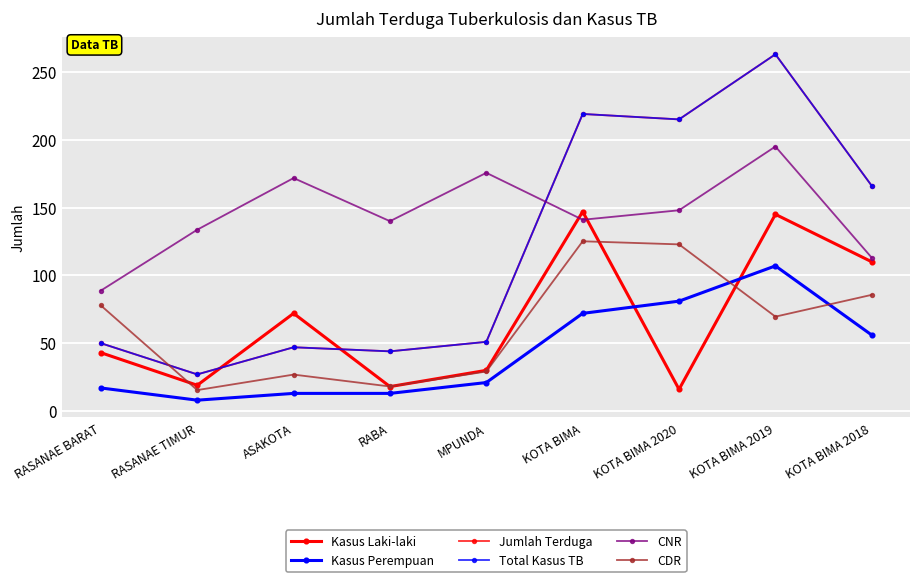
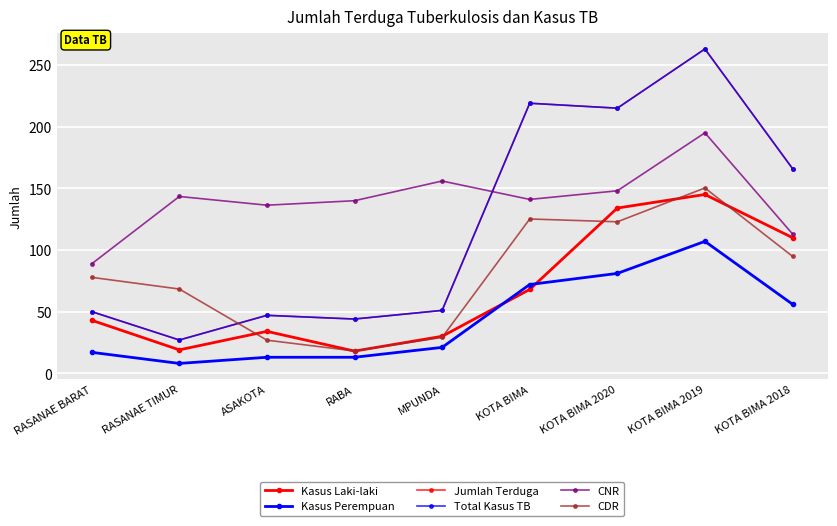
  {
    "Kasus Laki-laki": {
      "RASANAE BARAT": 43,
      "RASANAE TIMUR": 19,
-     "ASAKOTA": 72,
-     "KOTA BIMA": 147,
-     "KOTA BIMA 2020": 16,
+     "ASAKOTA": 34,
+     "KOTA BIMA": 68,
+     "KOTA BIMA 2020": 134,
      "KOTA BIMA 2019": 145,
      "KOTA BIMA 2018": 110
    },
    "CNR": {
      "RASANAE BARAT": 89,
-     "RASANAE TIMUR": 134,
-     "ASAKOTA": 172,
+     "RASANAE TIMUR": 143,
+     "ASAKOTA": 136,
      "RABA": 140,
-     "MPUNDA": 176,
+     "MPUNDA": 156,
      "KOTA BIMA": 141,
      "KOTA BIMA 2020": 148,
      "KOTA BIMA 2019": 195,
      "KOTA BIMA 2018": 113
    },
    "CDR": {
      "RASANAE BARAT": 78,
-     "RASANAE TIMUR": 15,
+     "RASANAE TIMUR": 68,
      "ASAKOTA": 27,
      "KOTA BIMA": 125,
      "KOTA BIMA 2020": 123,
-     "KOTA BIMA 2019": 70,
-     "KOTA BIMA 2018": 86
+     "KOTA BIMA 2019": 150,
+     "KOTA BIMA 2018": 95
    }
  }
